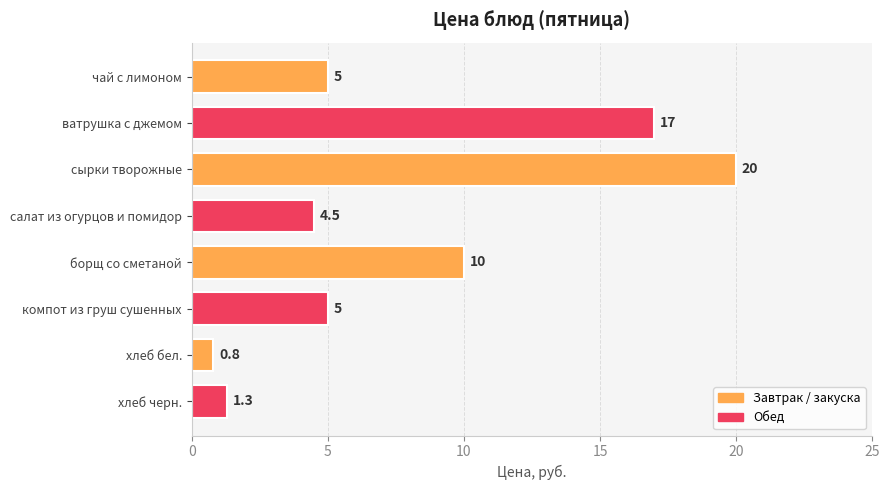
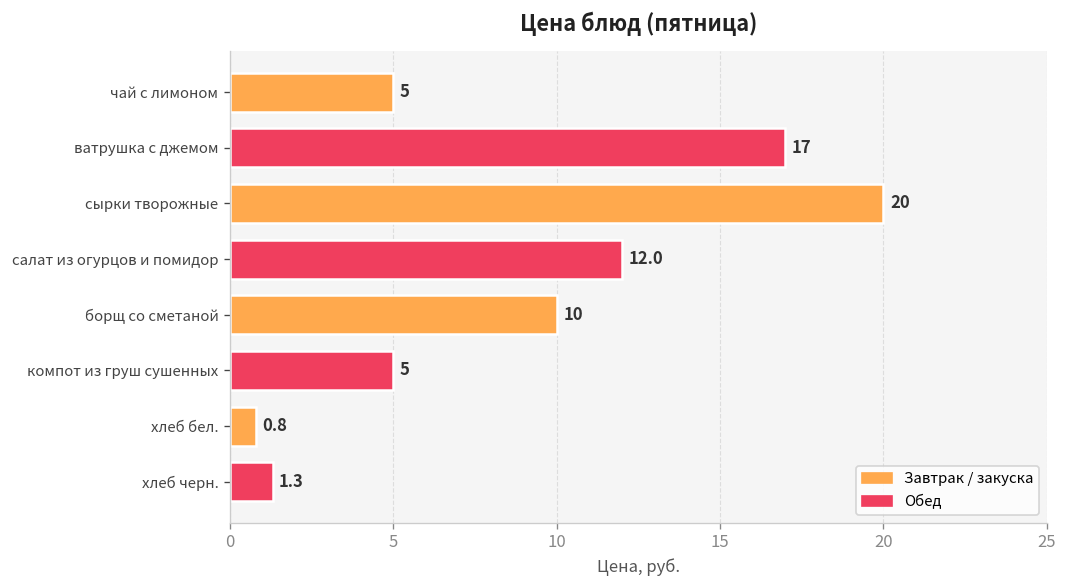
  {
    "чай с лимоном": 5,
    "ватрушка с джемом": 17,
    "сырки творожные": 20,
-   "салат из огурцов и помидор": 4.5,
+   "салат из огурцов и помидор": 12.0,
    "борщ со сметаной": 10,
    "компот из груш сушенных": 5,
    "хлеб бел.": 0.8,
    "хлеб черн.": 1.3
  }
